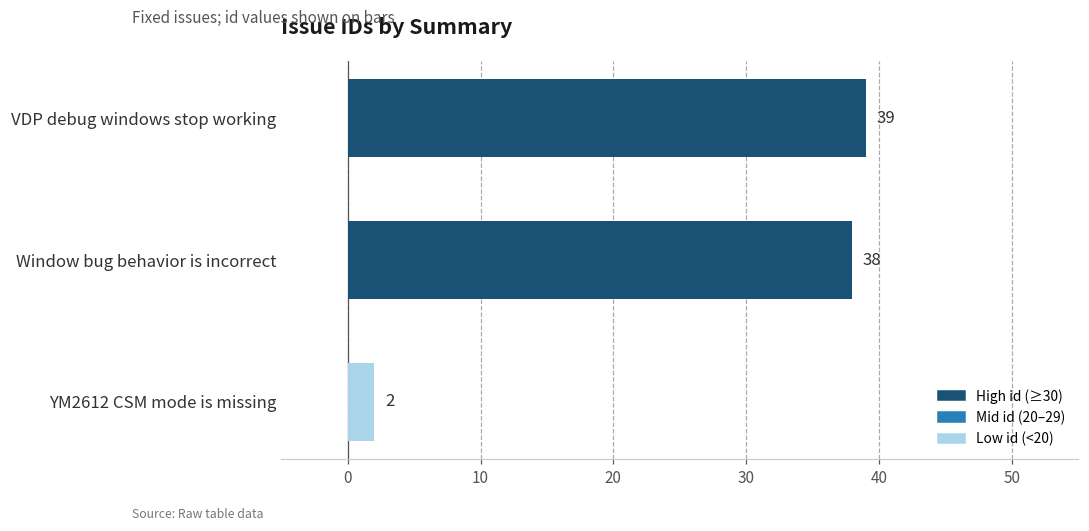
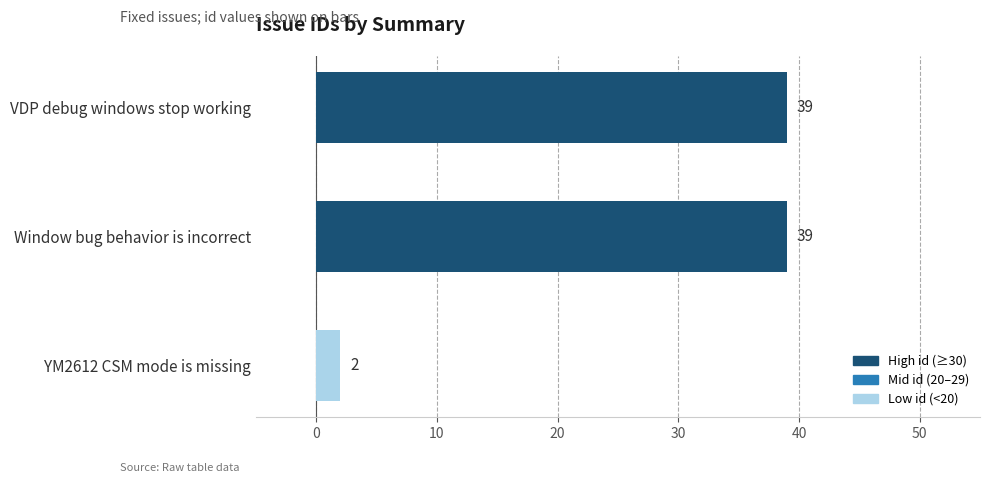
  {
    "VDP debug windows stop working": 39,
-   "Window bug behavior is incorrect": 38,
+   "Window bug behavior is incorrect": 39,
    "YM2612 CSM mode is missing": 2
  }
